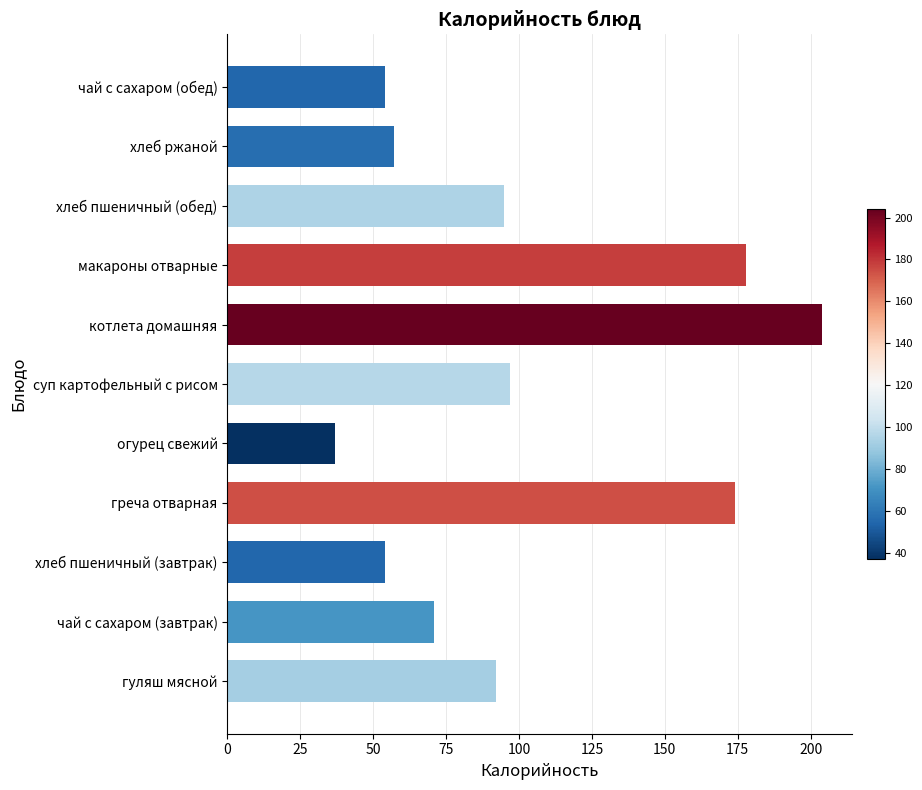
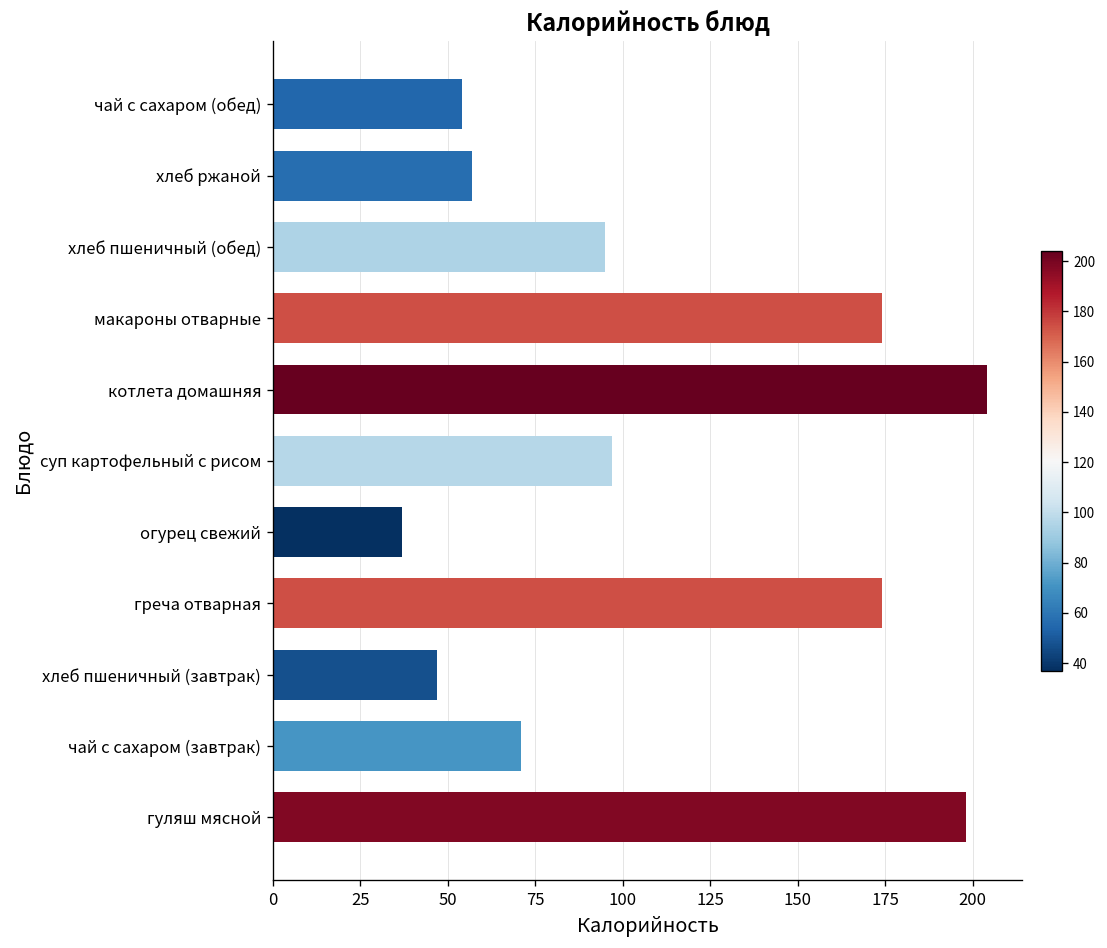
  {
    "чай с сахаром (обед)": 54,
    "хлеб ржаной": 57,
    "хлеб пшеничный (обед)": 95,
-   "макароны отварные": 178,
+   "макароны отварные": 174,
    "котлета домашняя": 204,
    "суп картофельный с рисом": 97,
    "огурец свежий": 37,
    "греча отварная": 174,
-   "хлеб пшеничный (завтрак)": 54,
+   "хлеб пшеничный (завтрак)": 47,
    "чай с сахаром (завтрак)": 71,
-   "гуляш мясной": 92
+   "гуляш мясной": 198
  }
